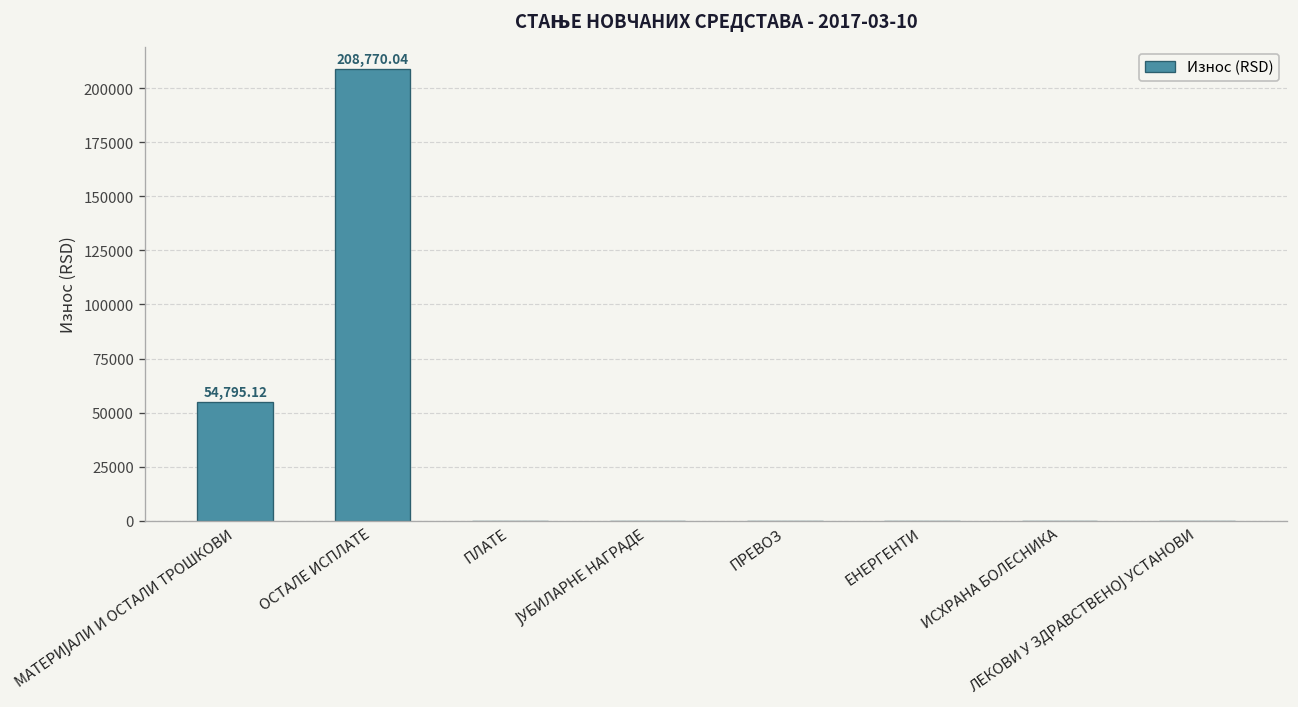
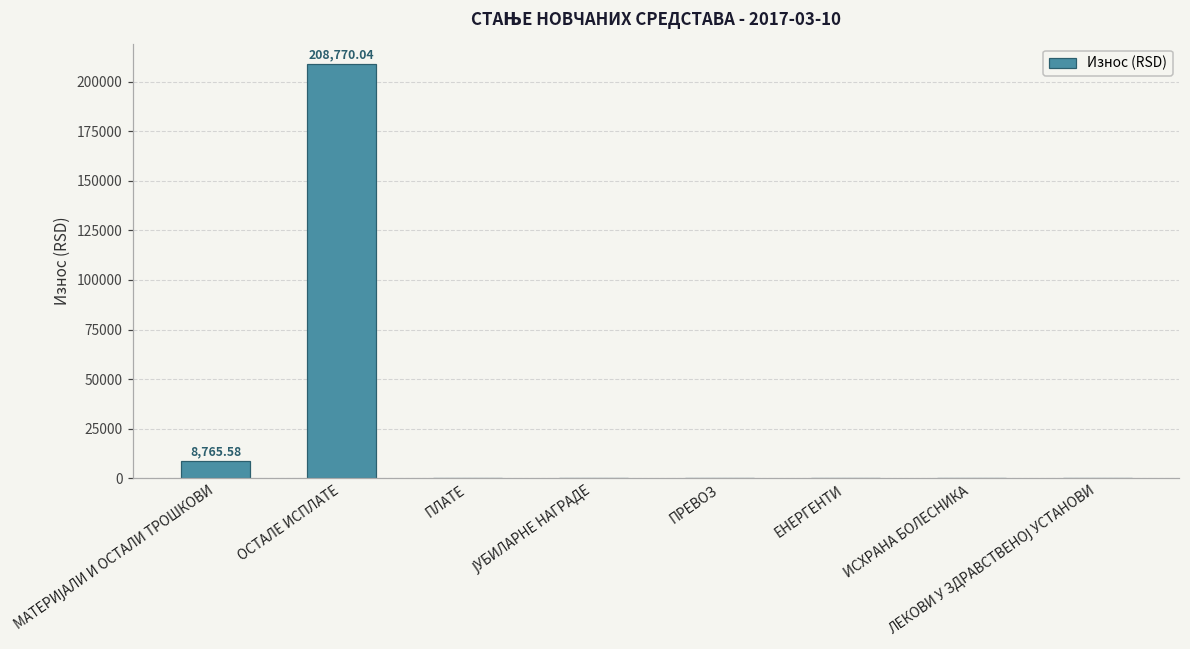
  {
-   "МАТЕРИЈАЛИ И ОСТАЛИ ТРОШКОВИ": "54,795.12",
+   "МАТЕРИЈАЛИ И ОСТАЛИ ТРОШКОВИ": "8,765.58",
    "ОСТАЛЕ ИСПЛАТЕ": "208,770.04"
  }
